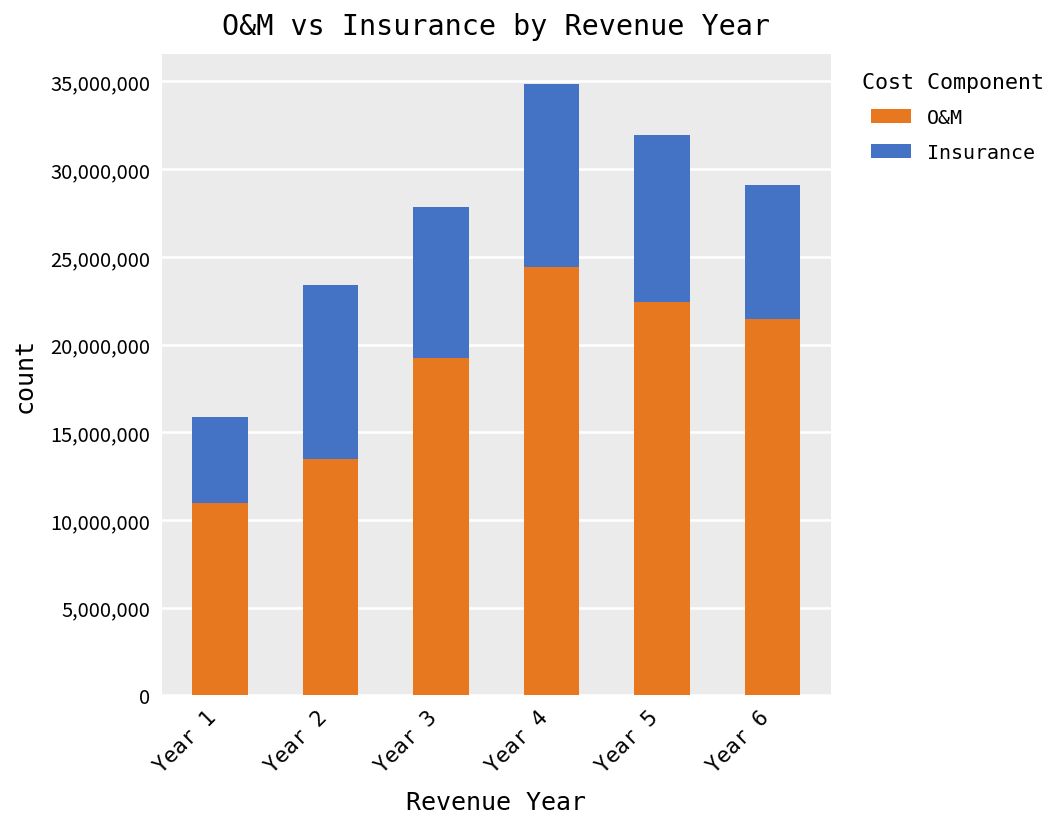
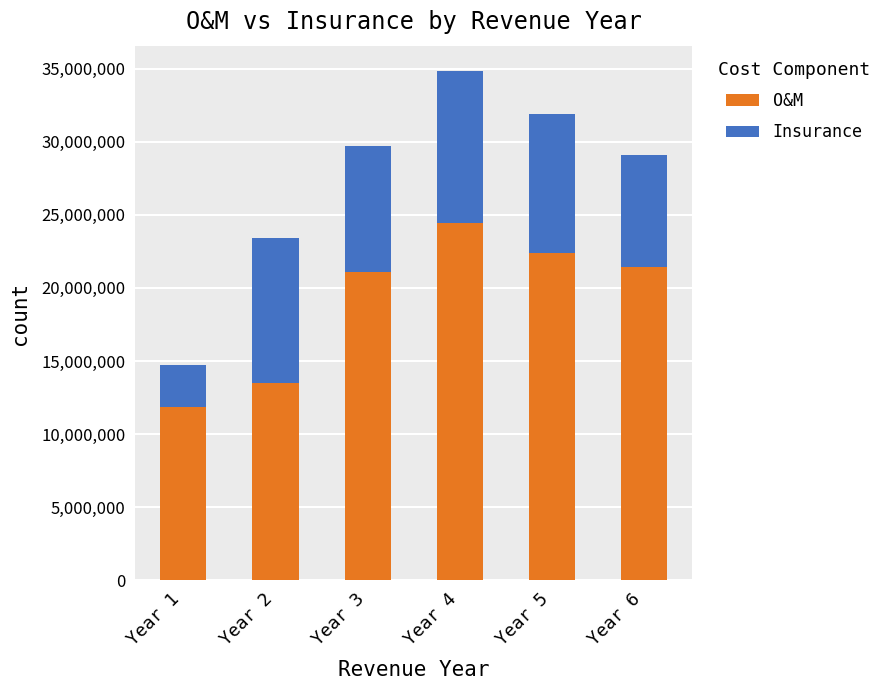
  {
    "O&M": {
-     "Year 1": "11,000,000",
+     "Year 1": "11,900,000",
      "Year 2": "13,500,000",
-     "Year 3": "19,200,000",
+     "Year 3": "21,100,000",
      "Year 4": "24,400,000",
      "Year 5": "22,400,000",
      "Year 6": "21,500,000"
    },
    "Insurance": {
-     "Year 1": "4,900,000",
+     "Year 1": "2,900,000",
      "Year 2": "9,900,000",
      "Year 3": "8,600,000",
      "Year 4": "10,400,000",
      "Year 5": "9,500,000",
      "Year 6": "7,600,000"
    }
  }
